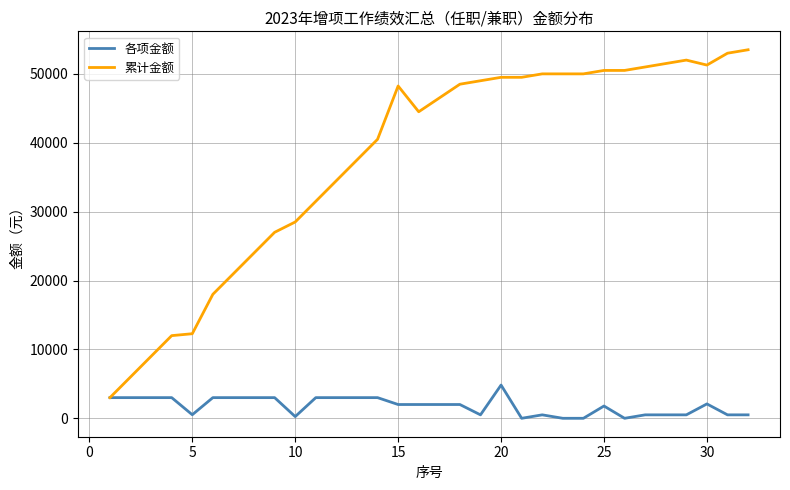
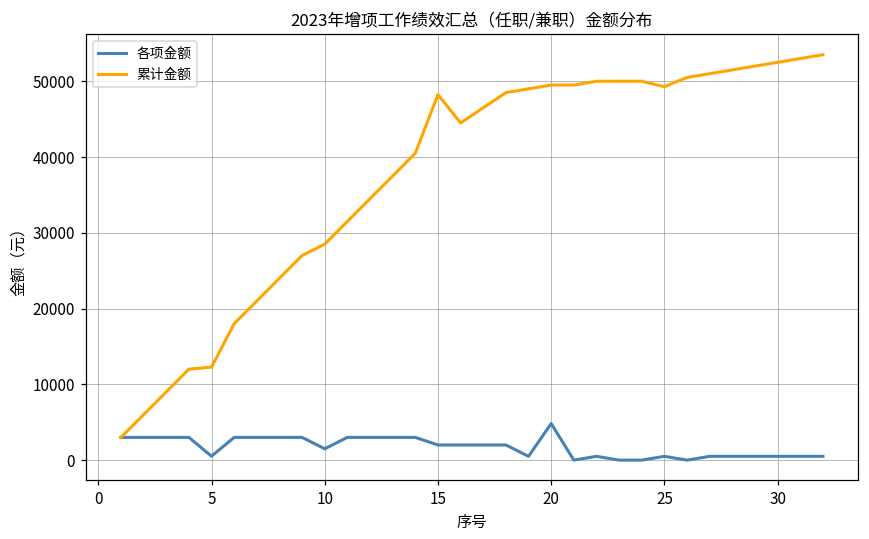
  {
    "各项金额": {
      "5": 1000,
-     "10": 0,
+     "10": 2000,
      "15": 2000,
      "20": 5000,
-     "25": 2000,
-     "30": 2000
+     "25": 1000,
+     "30": 1000
    },
    "累计金额": {
      "5": 12000,
      "10": 29000,
      "15": 48000,
      "20": 50000,
-     "25": 51000,
-     "30": 51000
+     "25": 49000,
+     "30": 53000
    }
  }
